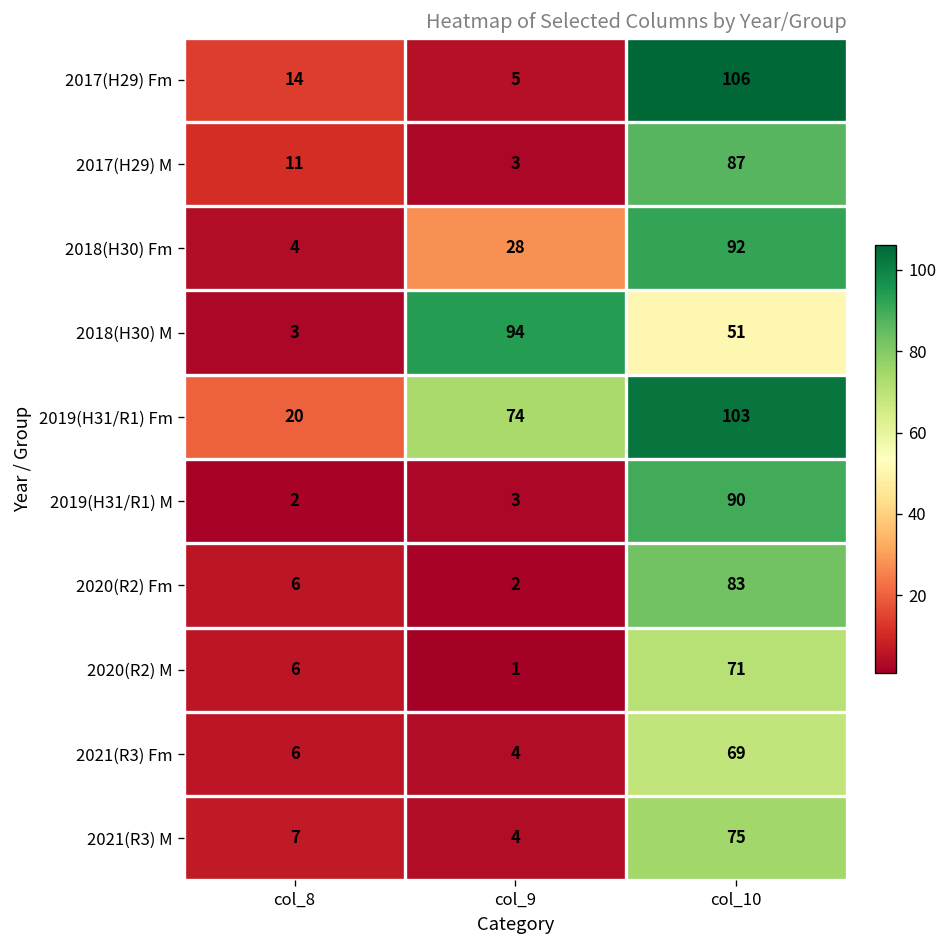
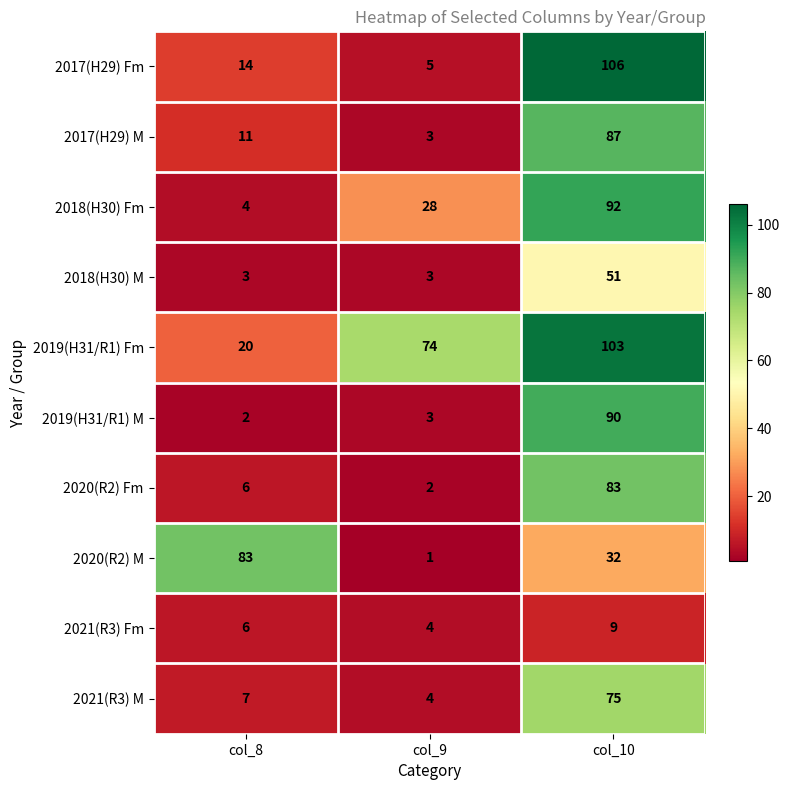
  {
    "2017(H29) Fm": {
      "col_8": 14,
      "col_9": 5,
      "col_10": 106
    },
    "2017(H29) M": {
      "col_8": 11,
      "col_9": 3,
      "col_10": 87
    },
    "2018(H30) Fm": {
      "col_8": 4,
      "col_9": 28,
      "col_10": 92
    },
    "2018(H30) M": {
      "col_8": 3,
-     "col_9": 94,
+     "col_9": 3,
      "col_10": 51
    },
    "2019(H31/R1) Fm": {
      "col_8": 20,
      "col_9": 74,
      "col_10": 103
    },
    "2019(H31/R1) M": {
      "col_8": 2,
      "col_9": 3,
      "col_10": 90
    },
    "2020(R2) Fm": {
      "col_8": 6,
      "col_9": 2,
      "col_10": 83
    },
    "2020(R2) M": {
-     "col_8": 6,
+     "col_8": 83,
      "col_9": 1,
-     "col_10": 71
+     "col_10": 32
    },
    "2021(R3) Fm": {
      "col_8": 6,
      "col_9": 4,
-     "col_10": 69
+     "col_10": 9
    },
    "2021(R3) M": {
      "col_8": 7,
      "col_9": 4,
      "col_10": 75
    }
  }
